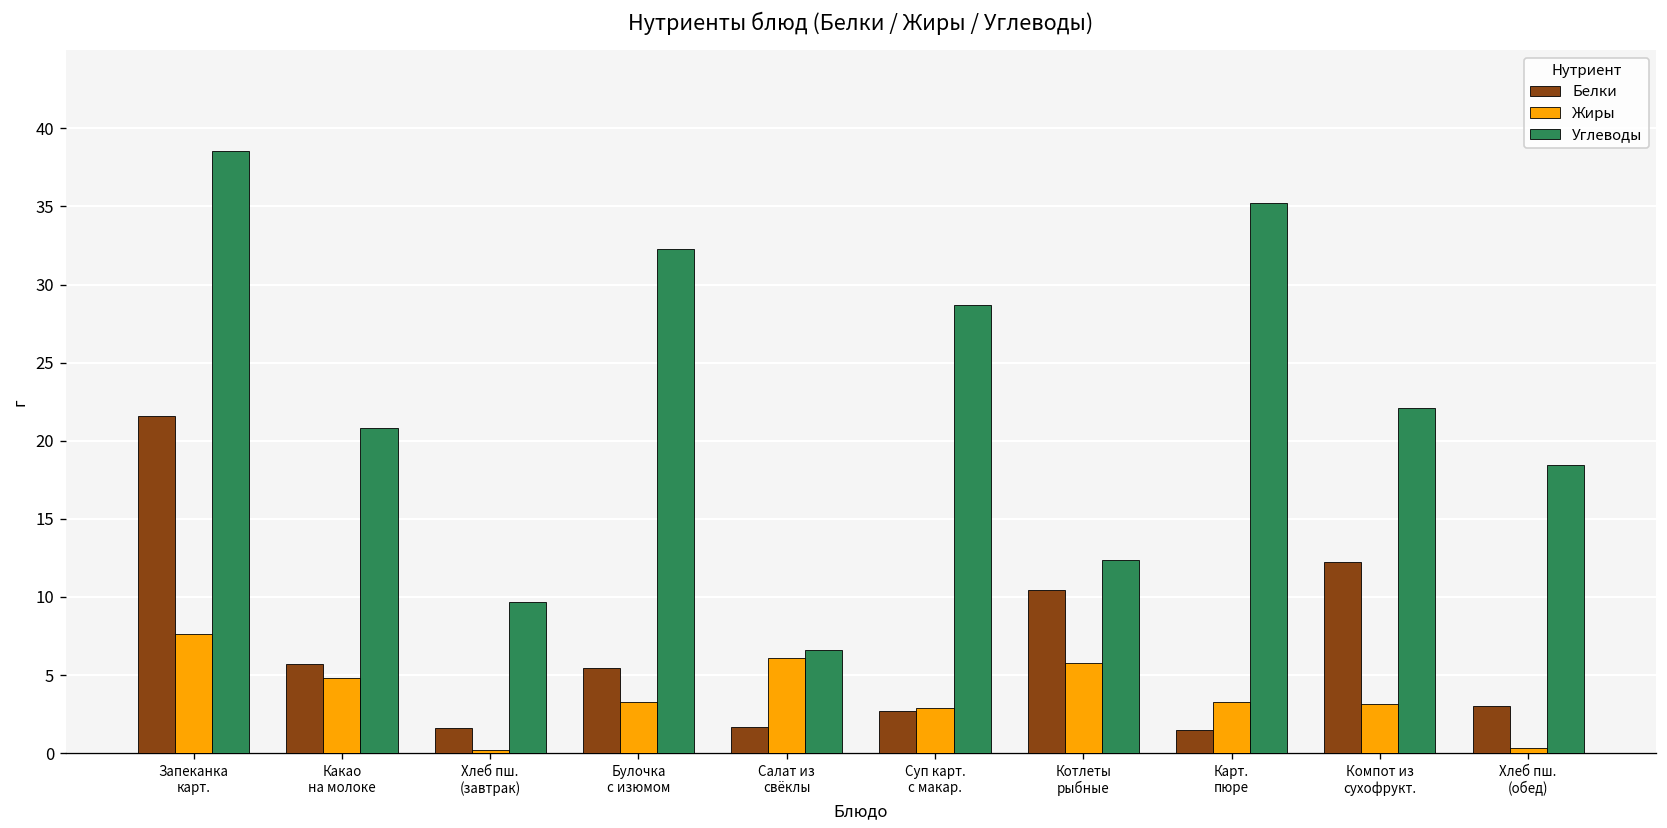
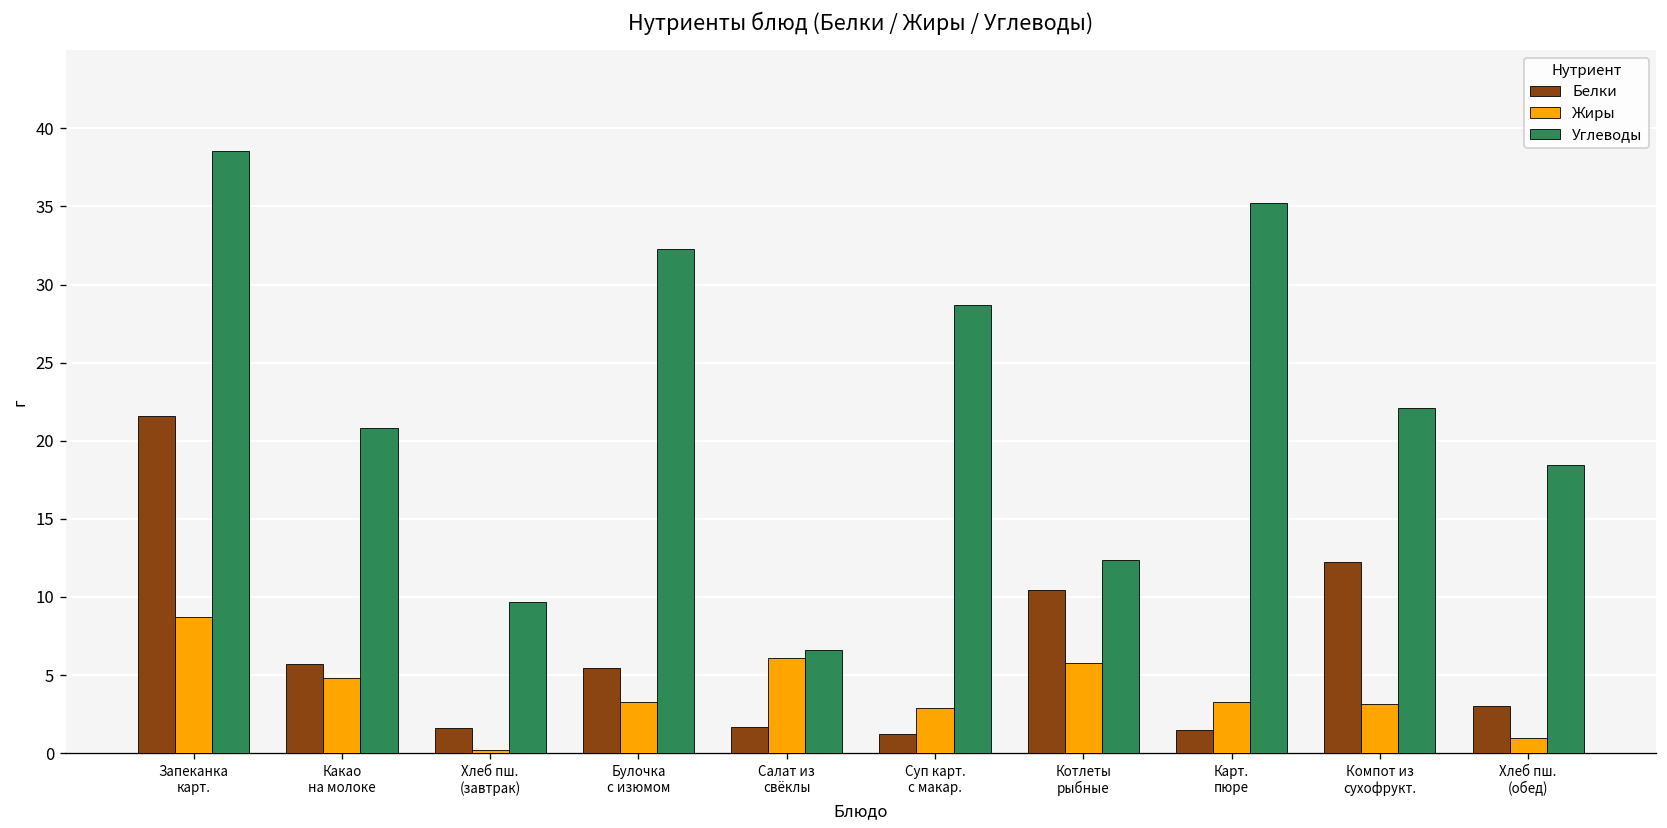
  {
    "Белки": {
      "Запеканка карт.": 21.6,
      "Какао на молоке": 5.7,
      "Хлеб пш. (завтрак)": 1.6,
      "Булочка с изюмом": 5.5,
      "Салат из свёклы": 1.7,
-     "Суп карт. с макар.": 2.7,
+     "Суп карт. с макар.": 1.2,
      "Котлеты рыбные": 10.4,
      "Карт. пюре": 1.5,
      "Компот из сухофрукт.": 12.3,
      "Хлеб пш. (обед)": 3.0
    },
    "Жиры": {
-     "Запеканка карт.": 7.6,
+     "Запеканка карт.": 8.7,
      "Какао на молоке": 4.8,
      "Хлеб пш. (завтрак)": 0.2,
      "Булочка с изюмом": 3.3,
      "Салат из свёклы": 6.1,
      "Суп карт. с макар.": 2.9,
      "Котлеты рыбные": 5.8,
      "Карт. пюре": 3.3,
      "Компот из сухофрукт.": 3.1,
-     "Хлеб пш. (обед)": 0.4
+     "Хлеб пш. (обед)": 1.0
    },
    "Углеводы": {
      "Запеканка карт.": 38.6,
      "Какао на молоке": 20.8,
      "Хлеб пш. (завтрак)": 9.7,
      "Булочка с изюмом": 32.3,
      "Салат из свёклы": 6.6,
      "Суп карт. с макар.": 28.7,
      "Котлеты рыбные": 12.4,
      "Карт. пюре": 35.2,
      "Компот из сухофрукт.": 22.1,
      "Хлеб пш. (обед)": 18.5
    }
  }
